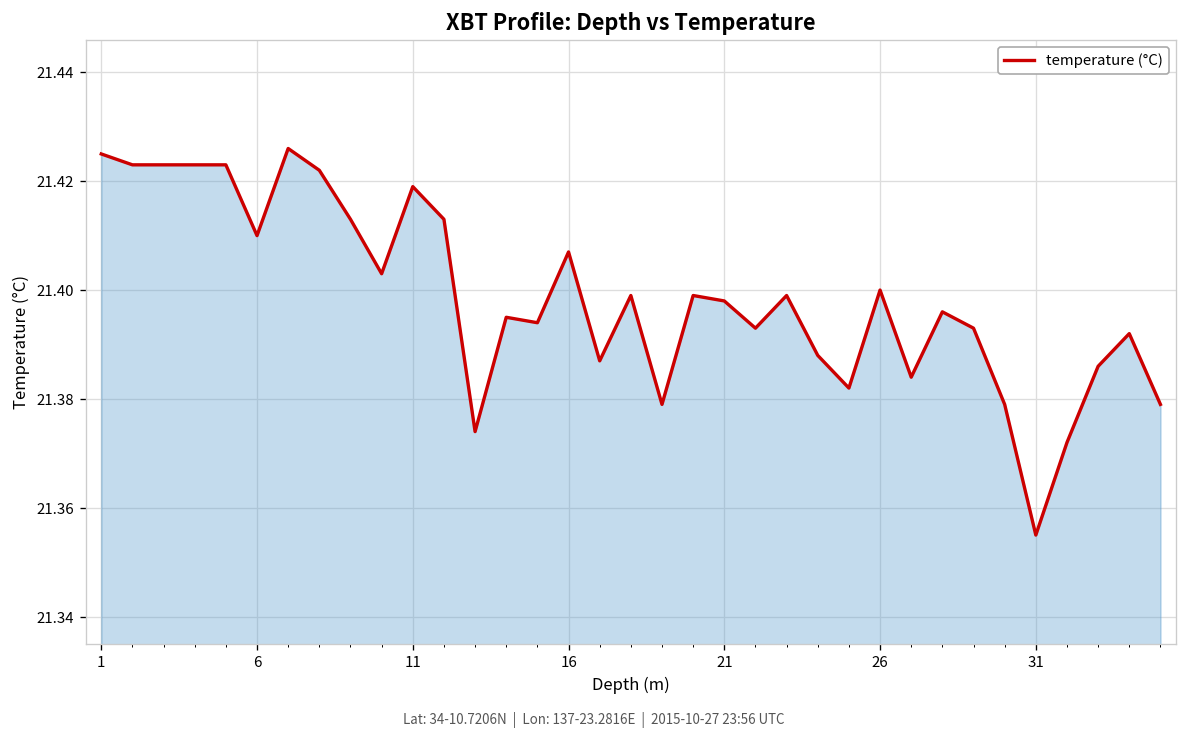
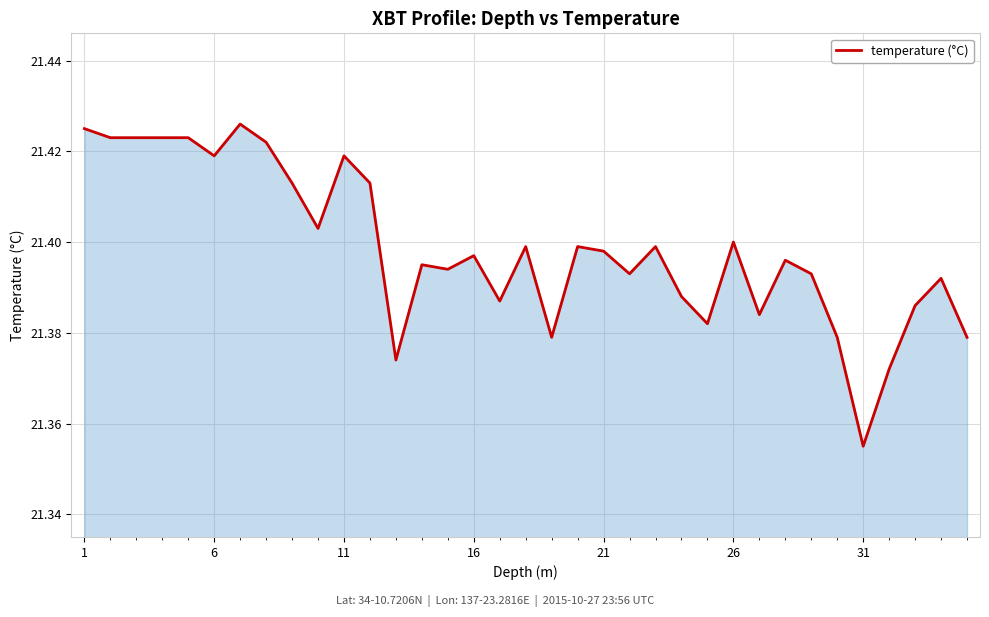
  {
    "1": 21.425,
-   "6": 21.410,
+   "6": 21.419,
    "11": 21.419,
-   "16": 21.407,
+   "16": 21.397,
    "21": 21.398,
    "26": 21.400,
    "31": 21.355
  }
